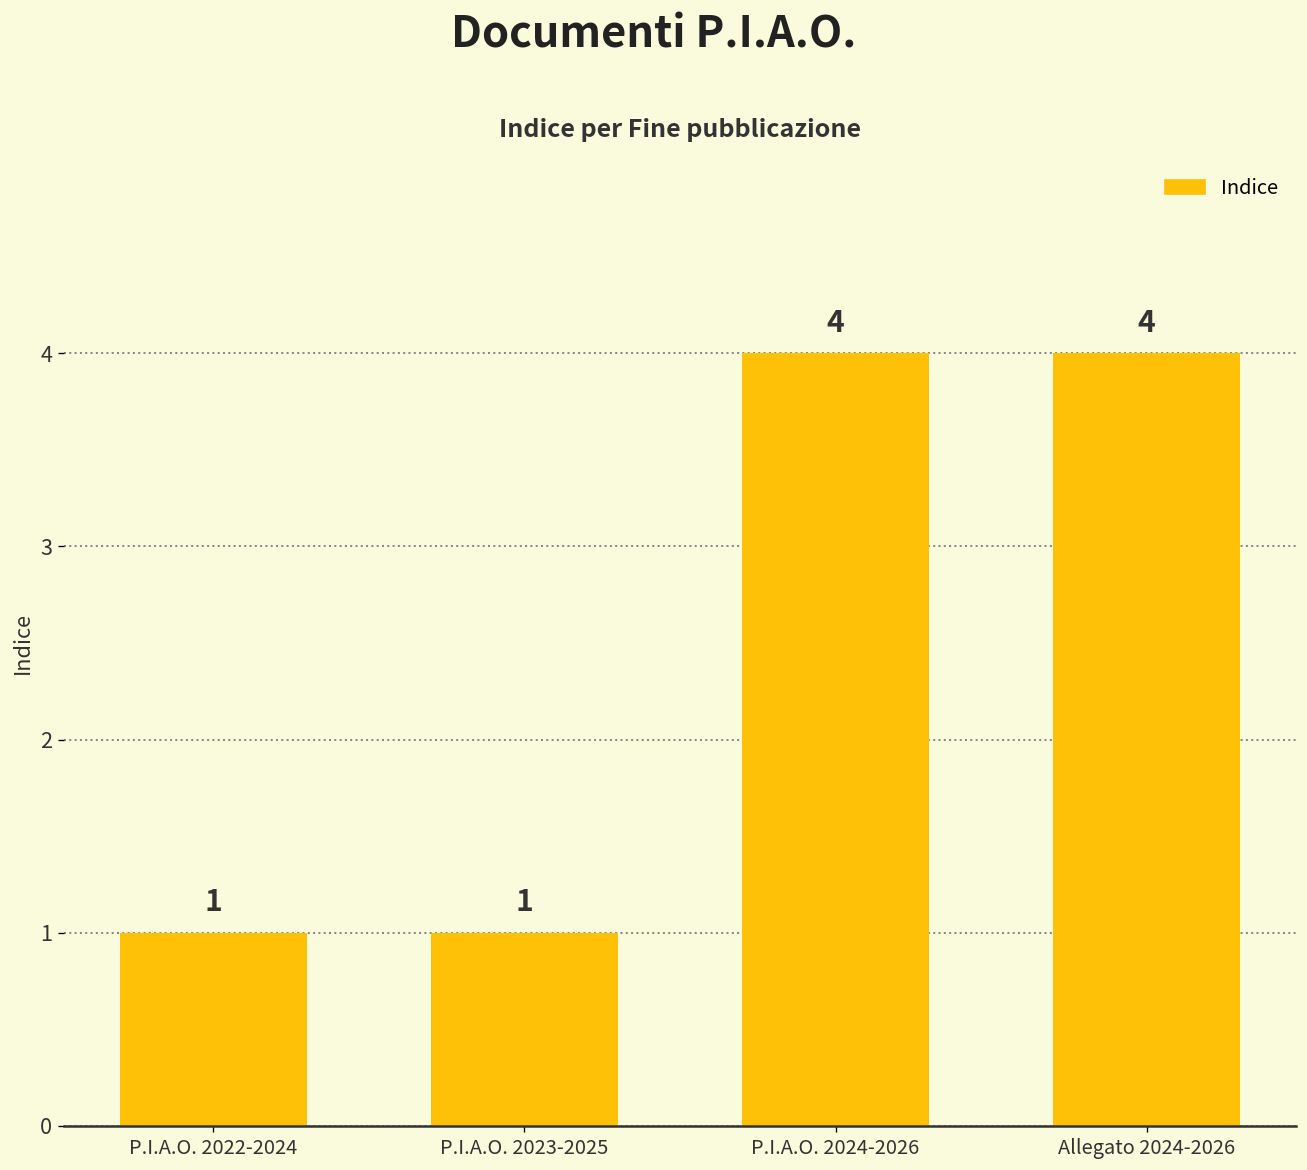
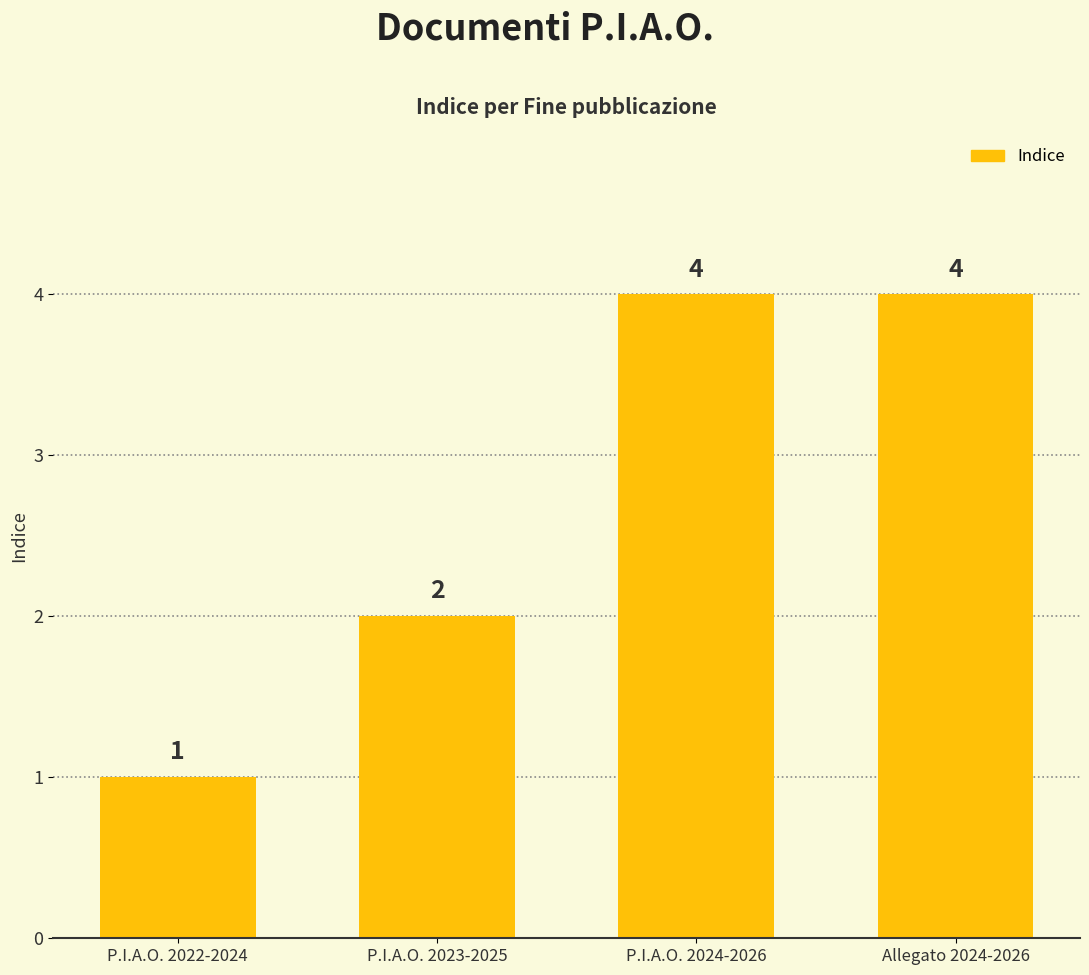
  {
    "P.I.A.O. 2022-2024": 1,
-   "P.I.A.O. 2023-2025": 1,
+   "P.I.A.O. 2023-2025": 2,
    "P.I.A.O. 2024-2026": 4,
    "Allegato 2024-2026": 4
  }
